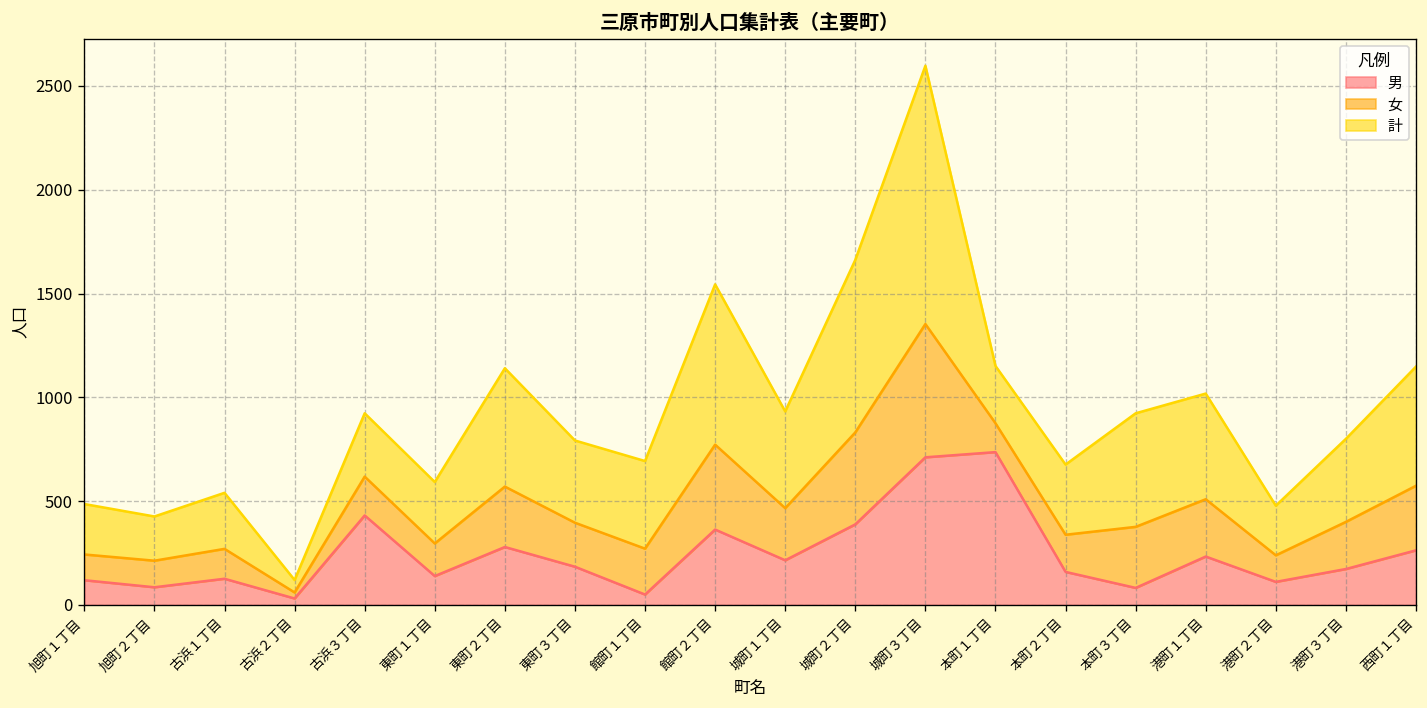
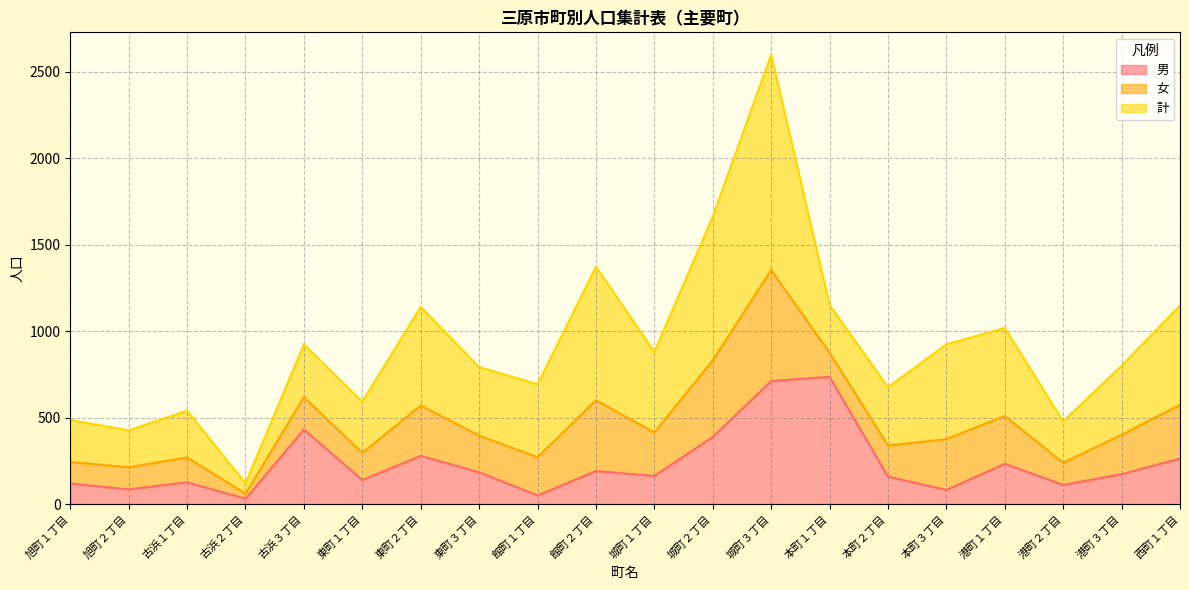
  {
    "男": {
      "旭町１丁目": 120,
      "旭町２丁目": 90,
      "古浜１丁目": 130,
      "古浜２丁目": 30,
      "古浜３丁目": 430,
      "東町１丁目": 140,
      "東町２丁目": 280,
      "東町３丁目": 180,
      "館町１丁目": 50,
-     "館町２丁目": 360,
-     "城町１丁目": 220,
+     "館町２丁目": 190,
+     "城町１丁目": 160,
      "城町２丁目": 390,
      "城町３丁目": 710,
      "本町１丁目": 740,
      "本町２丁目": 160,
      "本町３丁目": 80,
      "港町１丁目": 230,
      "港町２丁目": 110,
      "港町３丁目": 170,
      "西町１丁目": 260
    }
  }
